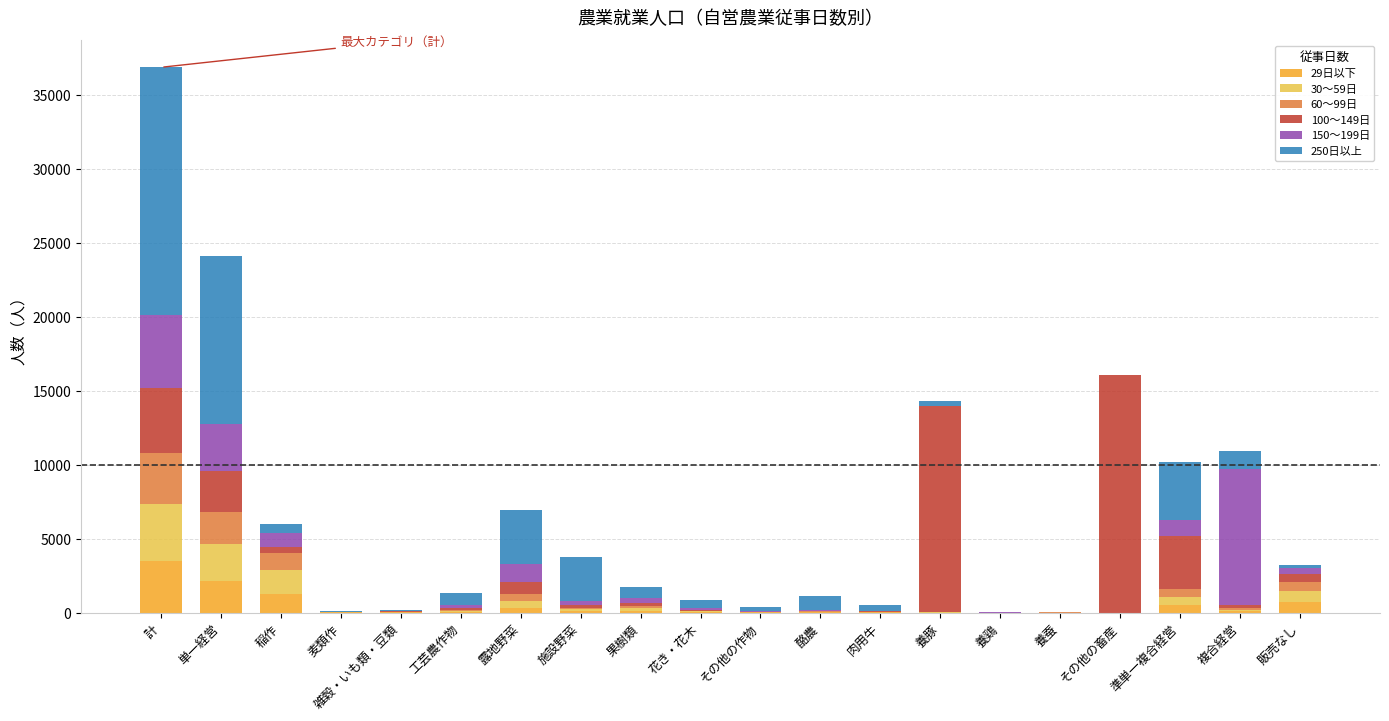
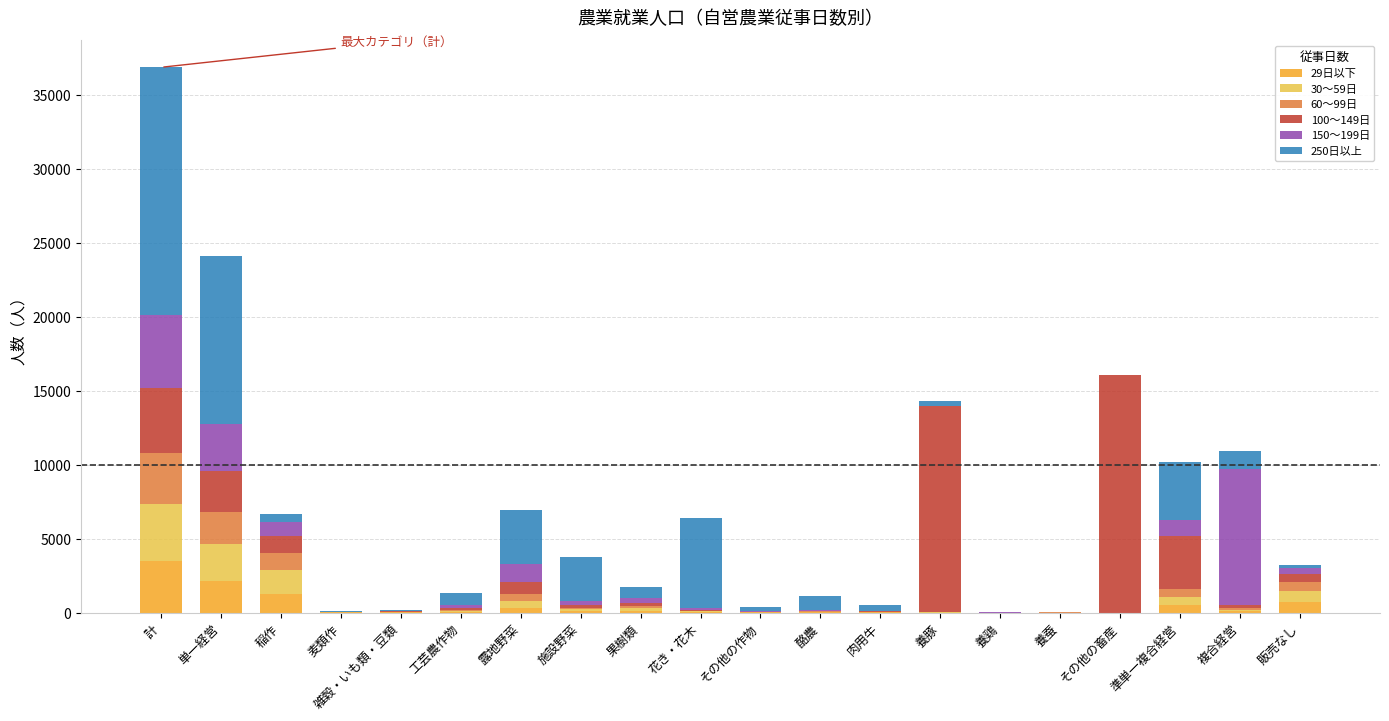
  {
    "100〜149日": {
      "計": 4400,
      "単一経営": 2800,
-     "稲作": 400,
+     "稲作": 1100,
      "露地野菜": 800,
      "施設野菜": 200,
      "果樹類": 200,
      "養豚": 13900,
      "その他の畜産": 16100,
      "準単一複合経営": 3600,
      "複合経営": 200,
      "販売なし": 600
    },
    "150〜199日": {
      "計": 4900,
      "単一経営": 3200,
      "稲作": 900,
      "工芸農作物": 200,
      "露地野菜": 1200,
      "施設野菜": 300,
      "果樹類": 300,
      "準単一複合経営": 1100,
      "複合経営": 9200,
      "販売なし": 400
    },
    "250日以上": {
      "計": 16700,
      "単一経営": 11400,
      "稲作": 600,
      "工芸農作物": 900,
      "露地野菜": 3600,
      "施設野菜": 3000,
      "果樹類": 700,
-     "花き・花木": 600,
+     "花き・花木": 6100,
      "その他の作物": 200,
      "酪農": 1000,
      "肉用牛": 400,
      "養豚": 300,
      "準単一複合経営": 4000,
      "複合経営": 1200,
      "販売なし": 200
    }
  }
